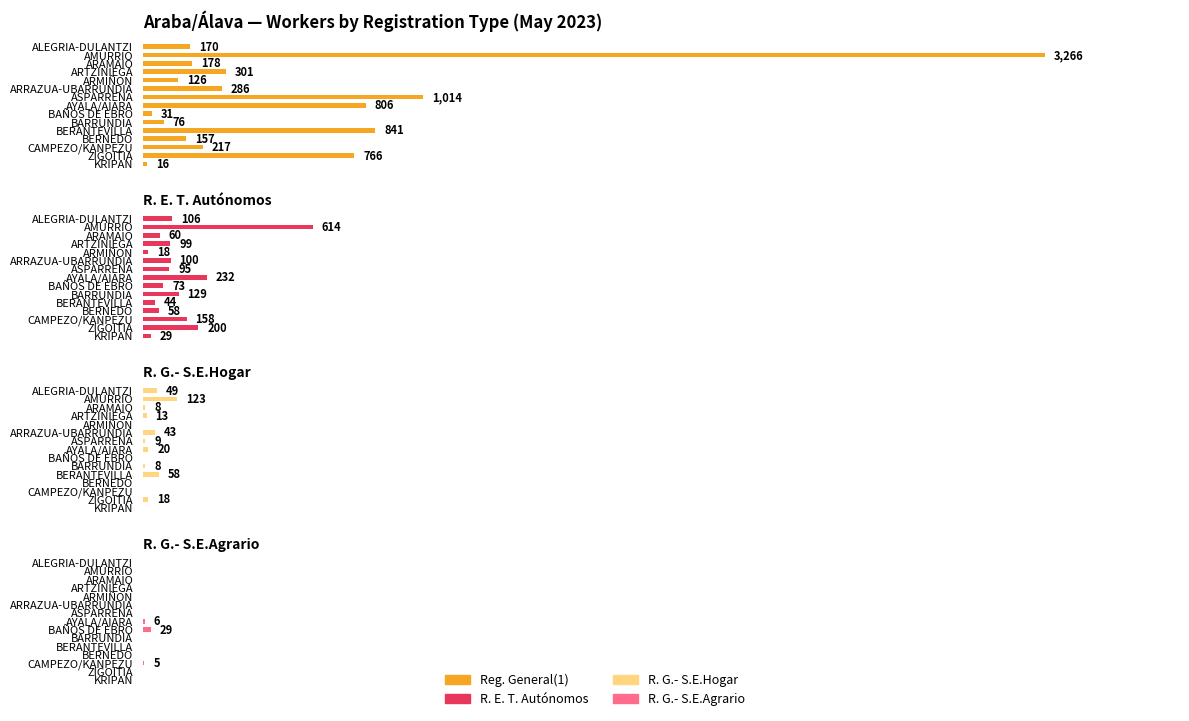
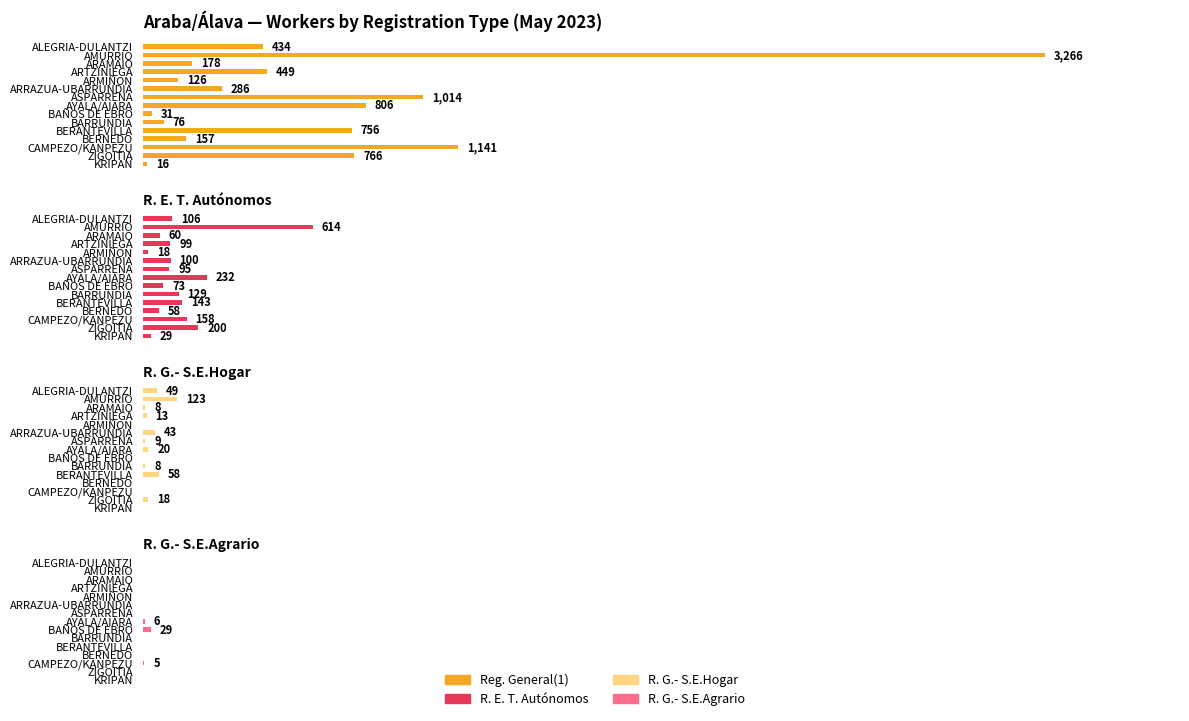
  {
    "Araba/Álava — Workers by Registration Type (May 2023)": {
-     "ALEGRIA-DULANTZI": "170",
-     "ARTZINIEGA": "301",
+     "ALEGRIA-DULANTZI": "434",
+     "ARTZINIEGA": "449",
      "ARRAZUA-UBARRUNDIA": "286",
-     "BERANTEVILLA": "841",
-     "CAMPEZO/KANPEZU": "217"
+     "BERANTEVILLA": "756",
+     "CAMPEZO/KANPEZU": "1,141"
    },
    "R. E. T. Autónomos": {
      "ALEGRIA-DULANTZI": "106",
      "ARTZINIEGA": "99",
-     "BERANTEVILLA": "44",
+     "BERANTEVILLA": "143",
      "CAMPEZO/KANPEZU": "158"
    },
    "R. G.- S.E.Hogar": {
      "ALEGRIA-DULANTZI": "49",
      "ARTZINIEGA": "13",
      "ARRAZUA-UBARRUNDIA": "43",
      "BERANTEVILLA": "58"
    },
    "R. G.- S.E.Agrario": {
      "CAMPEZO/KANPEZU": "5"
    }
  }
